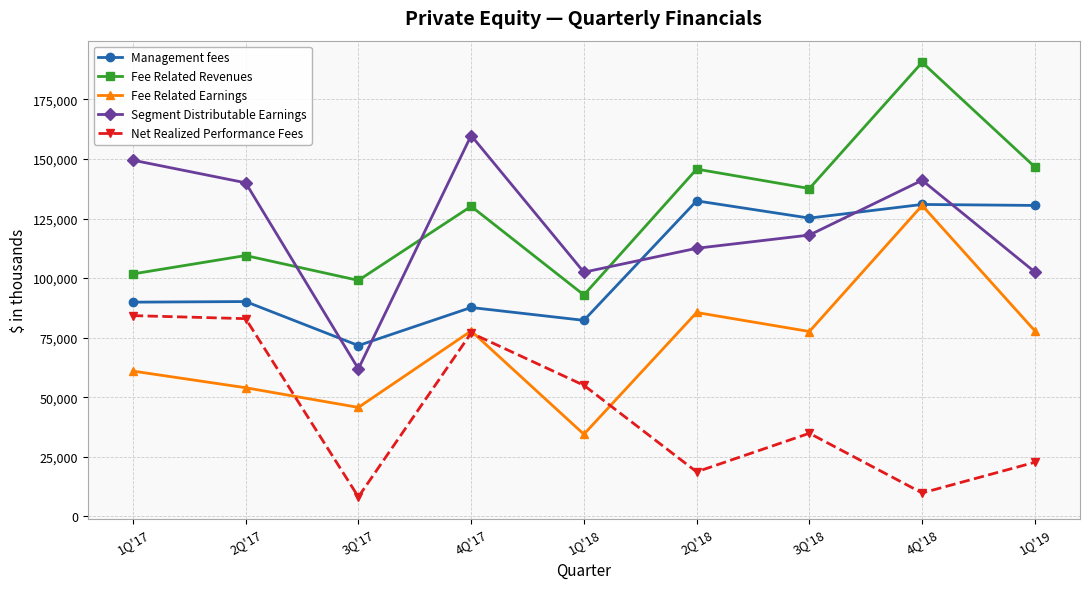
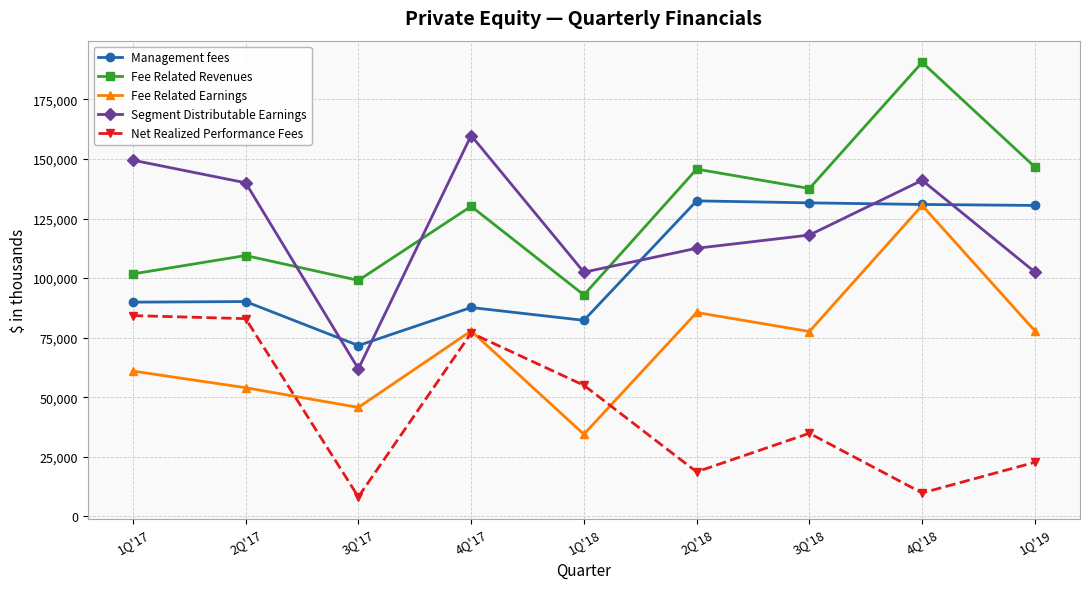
  {
    "Management fees": {
      "1Q'17": "90,000",
      "2Q'17": "90,000",
      "3Q'17": "72,000",
      "4Q'17": "88,000",
      "1Q'18": "82,000",
      "2Q'18": "132,000",
-     "3Q'18": "125,000",
+     "3Q'18": "132,000",
      "1Q'19": "130,000"
    },
    "Fee Related Revenues": {
      "1Q'17": "102,000",
      "2Q'17": "109,000",
      "3Q'17": "99,000",
      "4Q'17": "130,000",
      "1Q'18": "93,000",
      "2Q'18": "146,000",
      "3Q'18": "138,000",
      "4Q'18": "191,000",
      "1Q'19": "147,000"
    },
    "Fee Related Earnings": {
      "1Q'17": "61,000",
      "2Q'17": "54,000",
      "3Q'17": "46,000",
      "1Q'18": "34,000",
      "2Q'18": "86,000",
      "3Q'18": "78,000",
      "1Q'19": "78,000"
    },
    "Segment Distributable Earnings": {
      "1Q'17": "149,000",
      "2Q'17": "140,000",
      "3Q'17": "62,000",
      "4Q'17": "160,000",
      "1Q'18": "102,000",
      "2Q'18": "113,000",
      "3Q'18": "118,000",
      "4Q'18": "141,000",
      "1Q'19": "103,000"
    },
    "Net Realized Performance Fees": {
      "1Q'17": "84,000",
      "2Q'17": "83,000",
      "3Q'17": "8,000",
      "1Q'18": "55,000",
      "2Q'18": "19,000",
      "3Q'18": "35,000",
      "4Q'18": "10,000",
      "1Q'19": "23,000"
    }
  }
